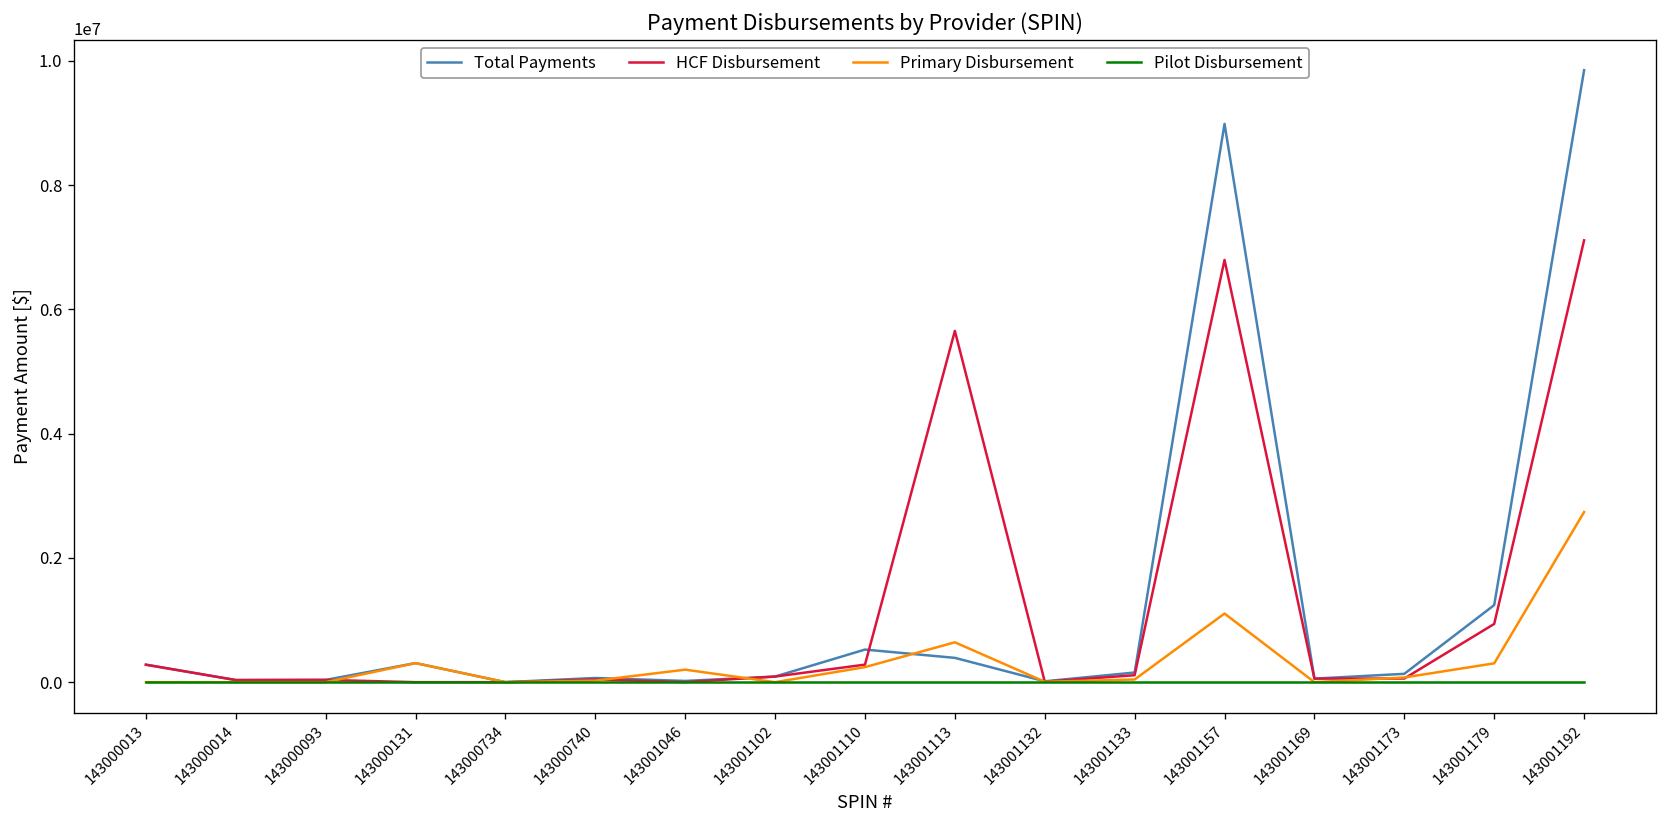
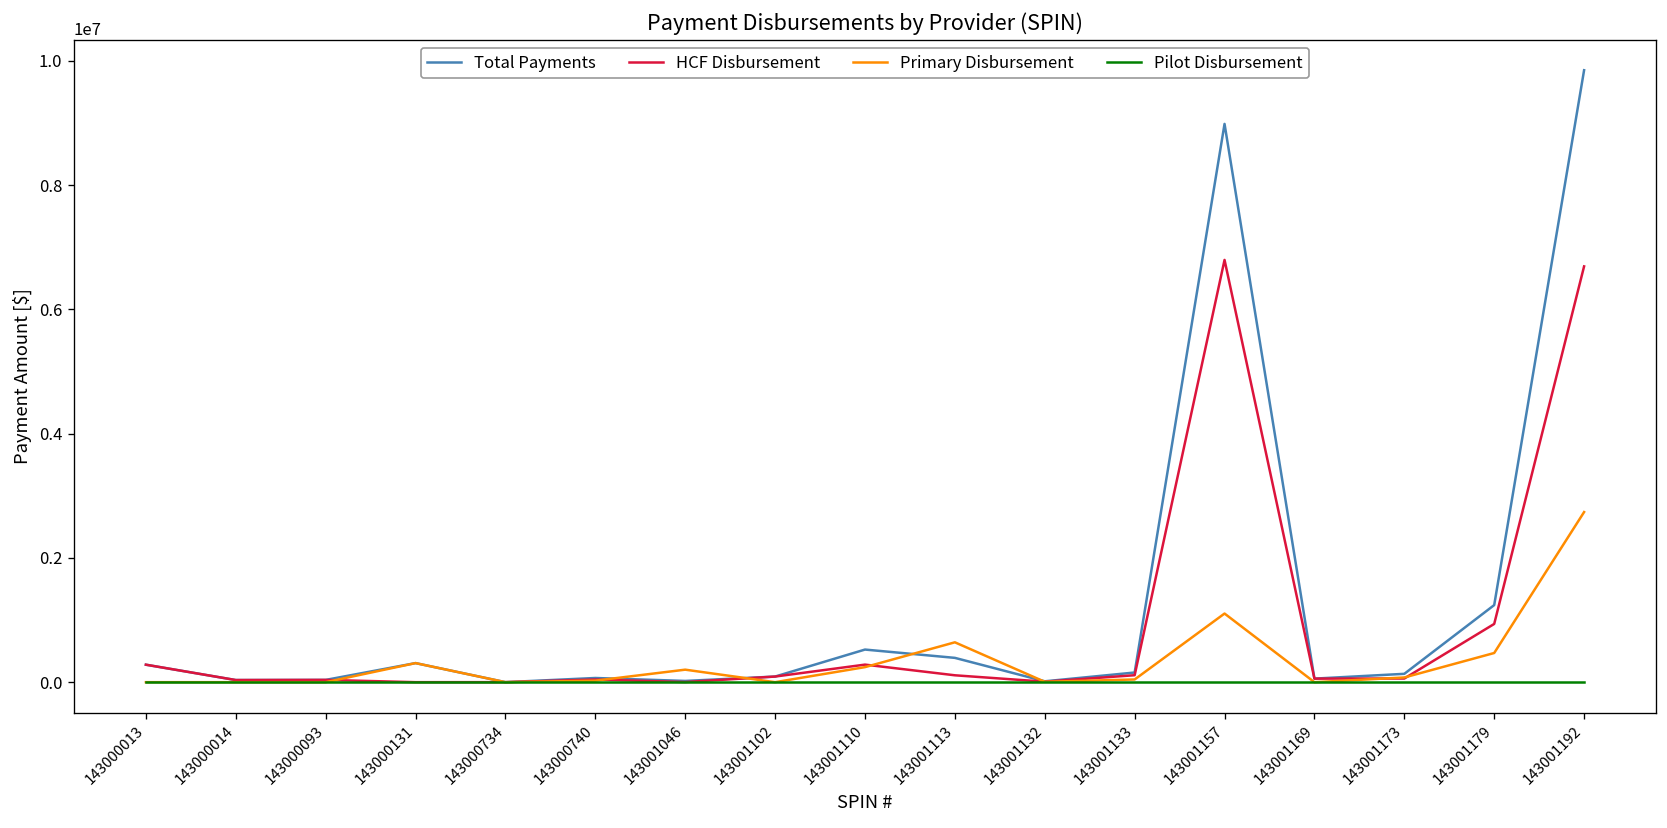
  {
    "Total Payments": {
      "143001110": 500000,
      "143001113": 400000,
      "143001157": 9000000,
      "143001173": 100000,
      "143001179": 1200000,
      "143001192": 9800000
    },
    "HCF Disbursement": {
-     "143001113": 5700000,
+     "143001113": 100000,
      "143001157": 6800000,
      "143001179": 900000,
-     "143001192": 7100000
+     "143001192": 6700000
    },
    "Primary Disbursement": {
      "143001046": 200000,
      "143001113": 600000,
      "143001157": 1100000,
-     "143001179": 300000,
+     "143001179": 500000,
      "143001192": 2700000
    },
    "Pilot Disbursement": {
      "143001110": 0,
      "143001113": 0,
      "143001157": 0,
      "143001173": 0,
      "143001179": 0,
      "143001192": 0
    }
  }
